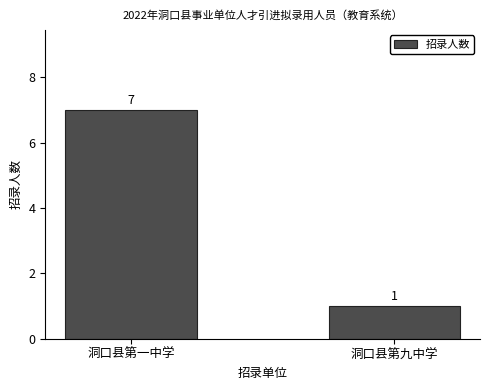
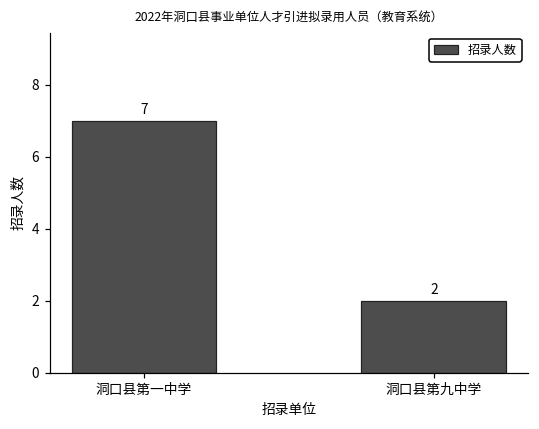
  {
    "洞口县第一中学": 7,
-   "洞口县第九中学": 1
+   "洞口县第九中学": 2
  }
